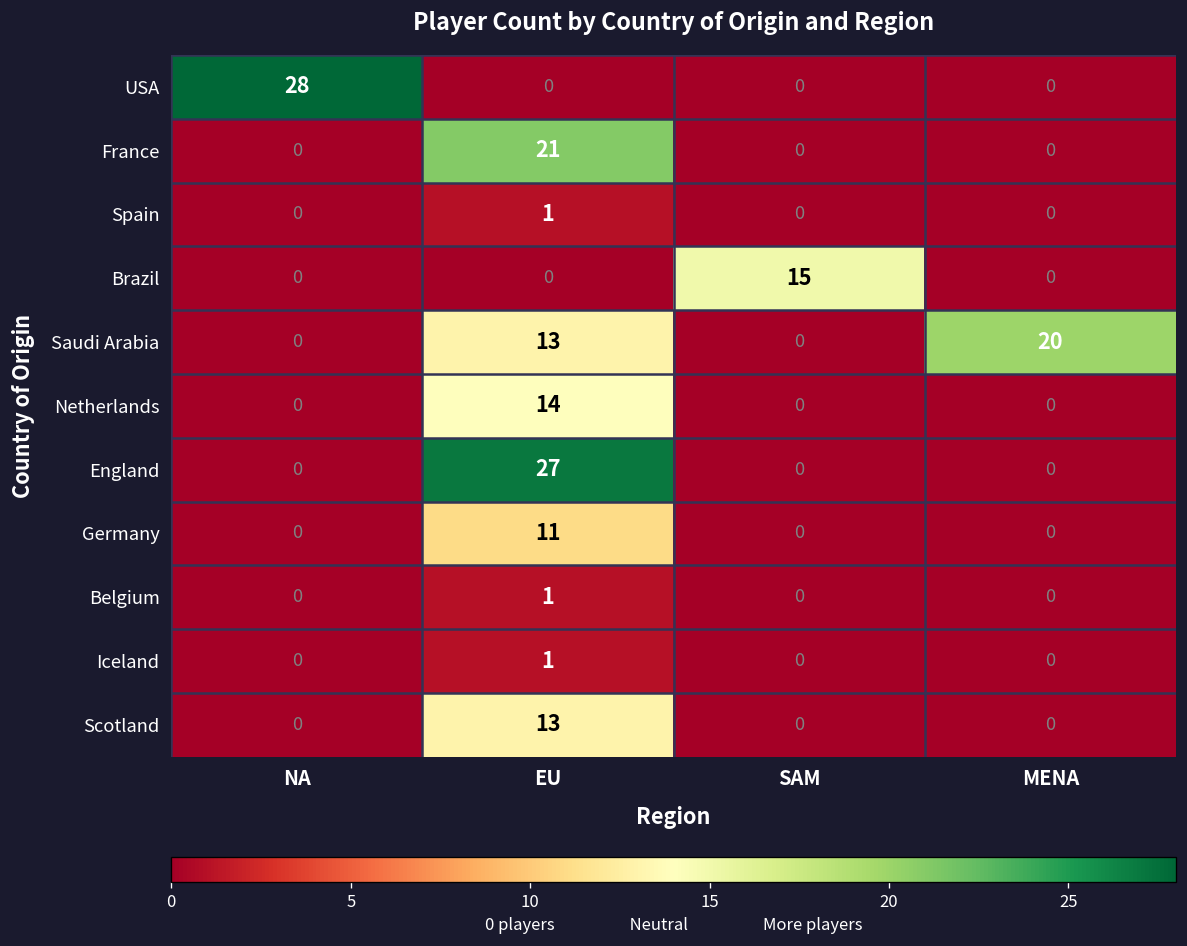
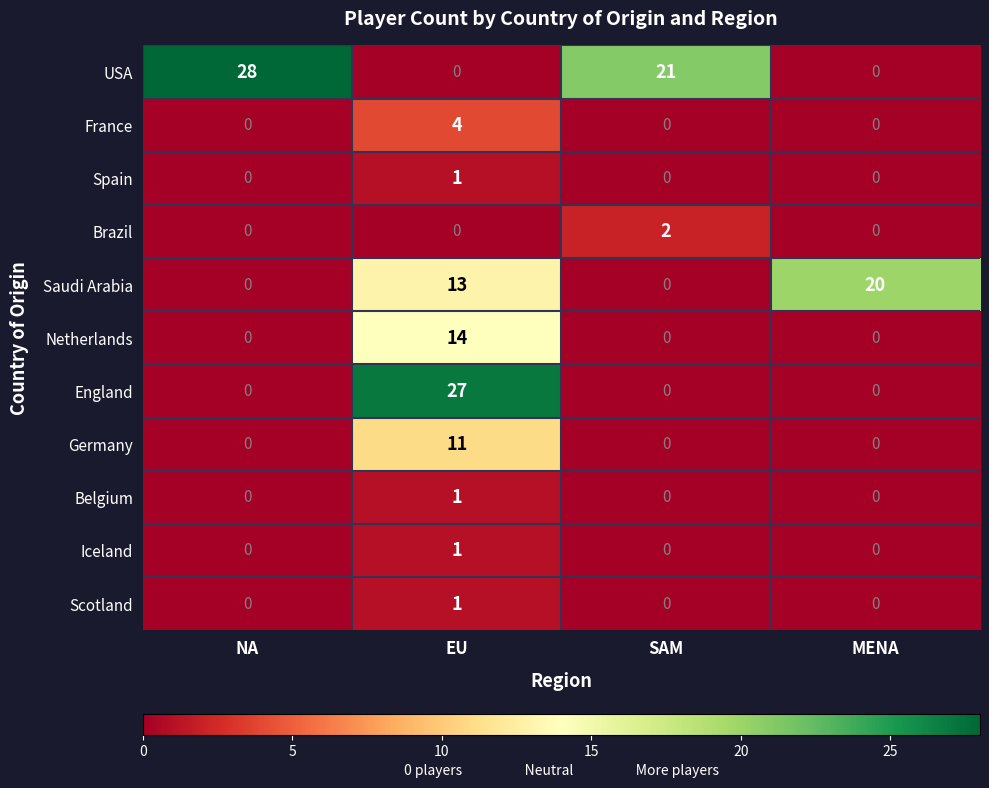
  {
    "USA": {
      "NA": 28,
      "EU": 0,
-     "SAM": 0,
+     "SAM": 21,
      "MENA": 0
    },
    "France": {
      "NA": 0,
-     "EU": 21,
+     "EU": 4,
      "SAM": 0,
      "MENA": 0
    },
    "Spain": {
      "NA": 0,
      "EU": 1,
      "SAM": 0,
      "MENA": 0
    },
    "Brazil": {
      "NA": 0,
      "EU": 0,
-     "SAM": 15,
+     "SAM": 2,
      "MENA": 0
    },
    "Saudi Arabia": {
      "NA": 0,
      "EU": 13,
      "SAM": 0,
      "MENA": 20
    },
    "Netherlands": {
      "NA": 0,
      "EU": 14,
      "SAM": 0,
      "MENA": 0
    },
    "England": {
      "NA": 0,
      "EU": 27,
      "SAM": 0,
      "MENA": 0
    },
    "Germany": {
      "NA": 0,
      "EU": 11,
      "SAM": 0,
      "MENA": 0
    },
    "Belgium": {
      "NA": 0,
      "EU": 1,
      "SAM": 0,
      "MENA": 0
    },
    "Iceland": {
      "NA": 0,
      "EU": 1,
      "SAM": 0,
      "MENA": 0
    },
    "Scotland": {
      "NA": 0,
-     "EU": 13,
+     "EU": 1,
      "SAM": 0,
      "MENA": 0
    }
  }
